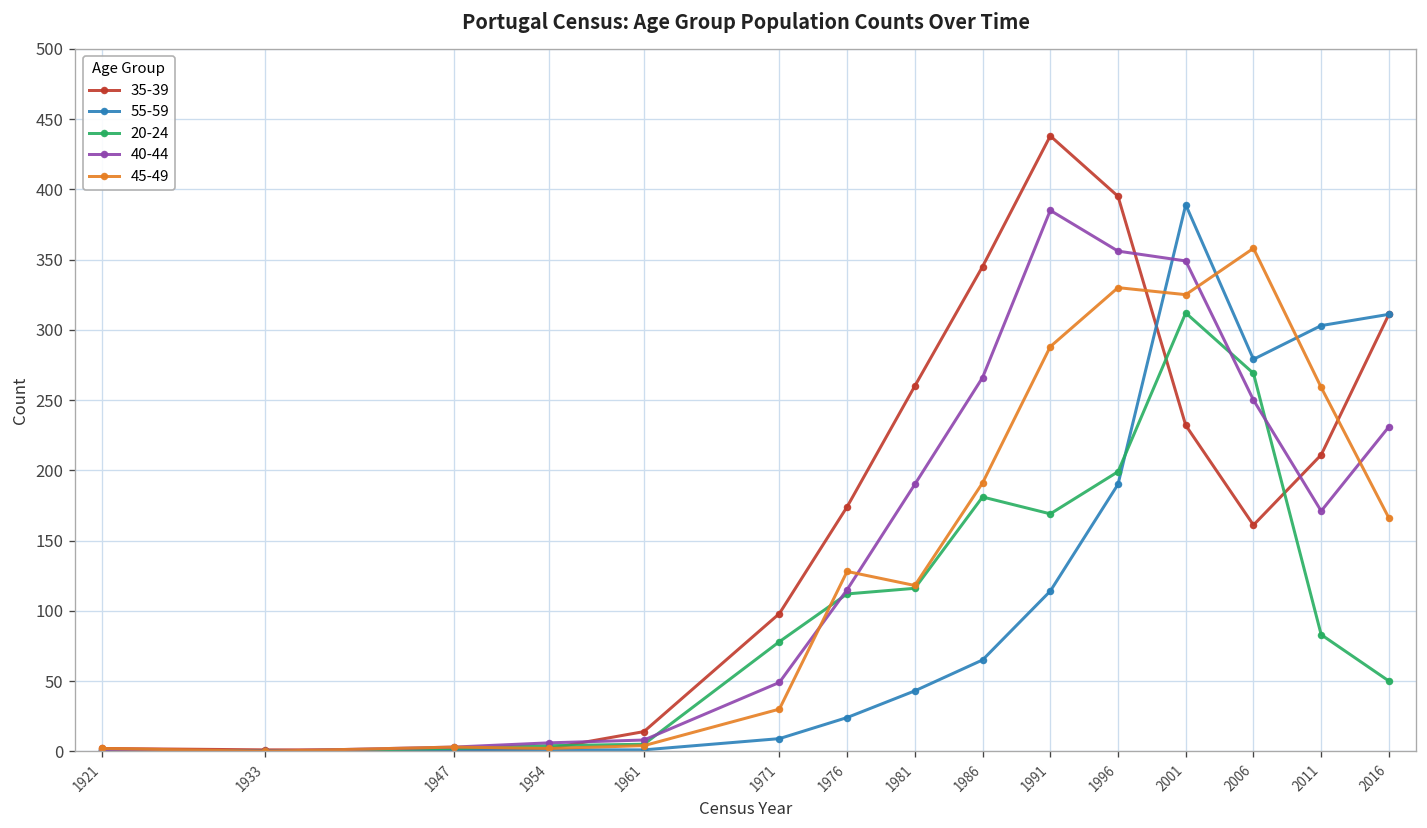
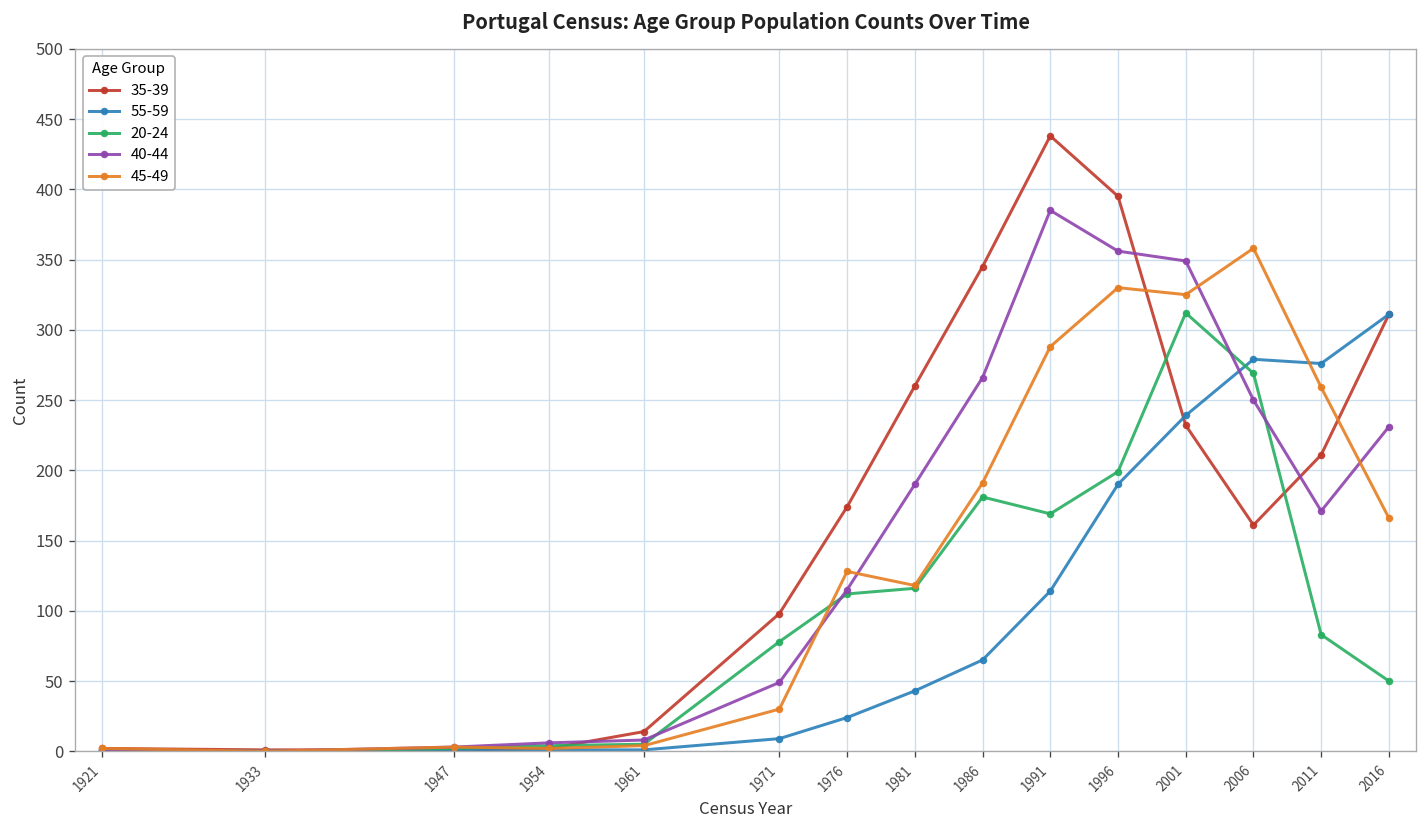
  {
    "35-39": {
      "1961": 14,
      "1971": 98,
      "1976": 174,
      "1981": 260,
      "1986": 345,
      "1991": 438,
      "1996": 395,
      "2001": 232,
      "2006": 161,
      "2011": 211
    },
    "55-59": {
      "1961": 1,
      "1971": 9,
      "1976": 24,
      "1981": 43,
      "1986": 65,
      "1991": 114,
      "1996": 190,
-     "2001": 389,
+     "2001": 239,
      "2006": 279,
-     "2011": 303
+     "2011": 276
    },
    "20-24": {
      "1971": 78,
      "1976": 112,
      "1986": 181,
      "1991": 169,
      "1996": 199,
      "2001": 312,
      "2006": 269,
      "2011": 83,
      "2016": 50
    },
    "40-44": {
      "1961": 8,
      "1971": 49,
      "1976": 115,
      "1981": 190,
      "1986": 266,
      "1991": 385,
      "1996": 356,
      "2001": 349,
      "2006": 250,
      "2011": 171,
      "2016": 231
    },
    "45-49": {
      "1971": 30,
      "1976": 128,
      "1986": 191,
      "1991": 288,
      "1996": 330,
      "2001": 325,
      "2006": 358,
      "2011": 259,
      "2016": 166
    }
  }
